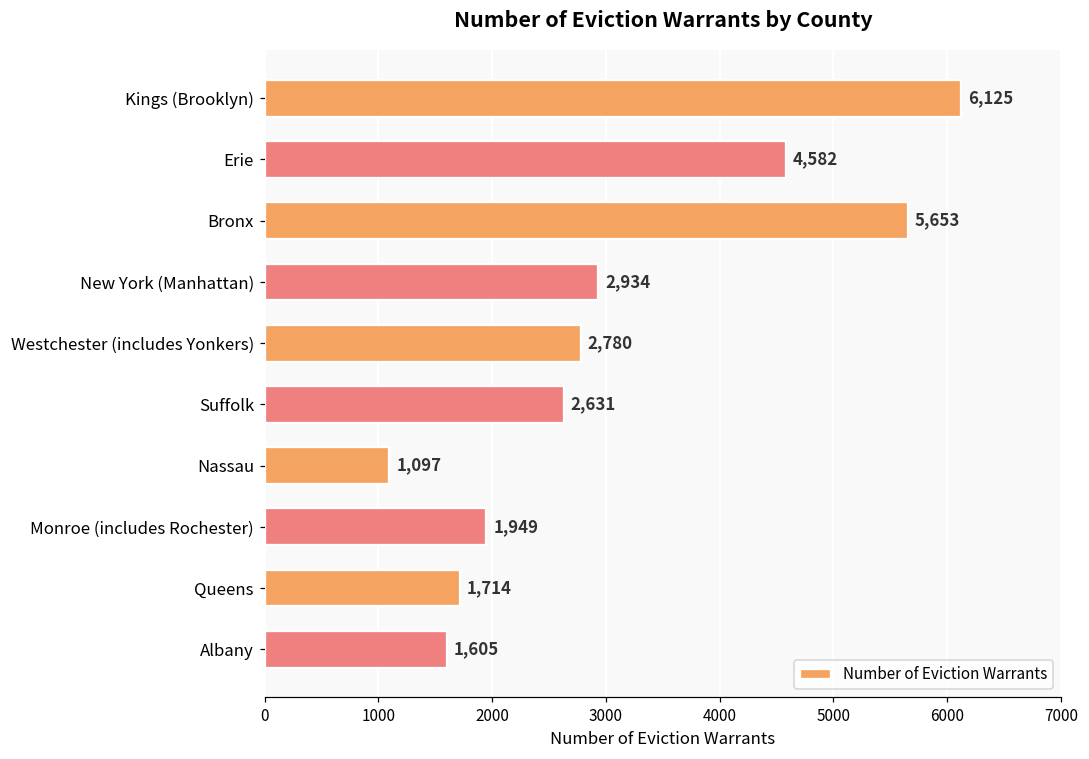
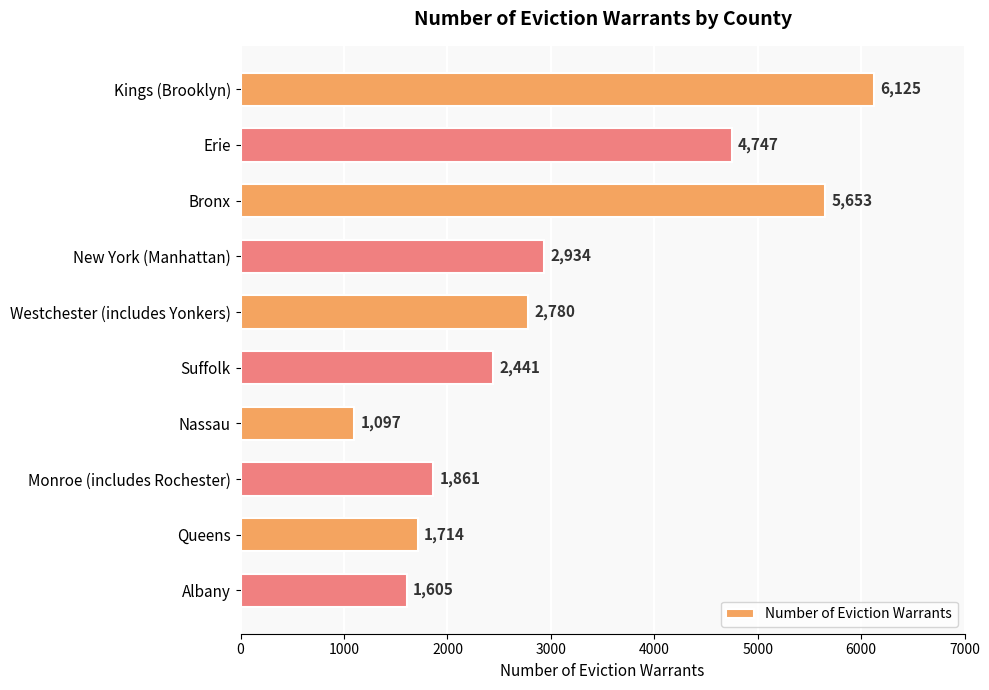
  {
    "Kings (Brooklyn)": "6,125",
-   "Erie": "4,582",
+   "Erie": "4,747",
    "Bronx": "5,653",
    "New York (Manhattan)": "2,934",
    "Westchester (includes Yonkers)": "2,780",
-   "Suffolk": "2,631",
+   "Suffolk": "2,441",
    "Nassau": "1,097",
-   "Monroe (includes Rochester)": "1,949",
+   "Monroe (includes Rochester)": "1,861",
    "Queens": "1,714",
    "Albany": "1,605"
  }
